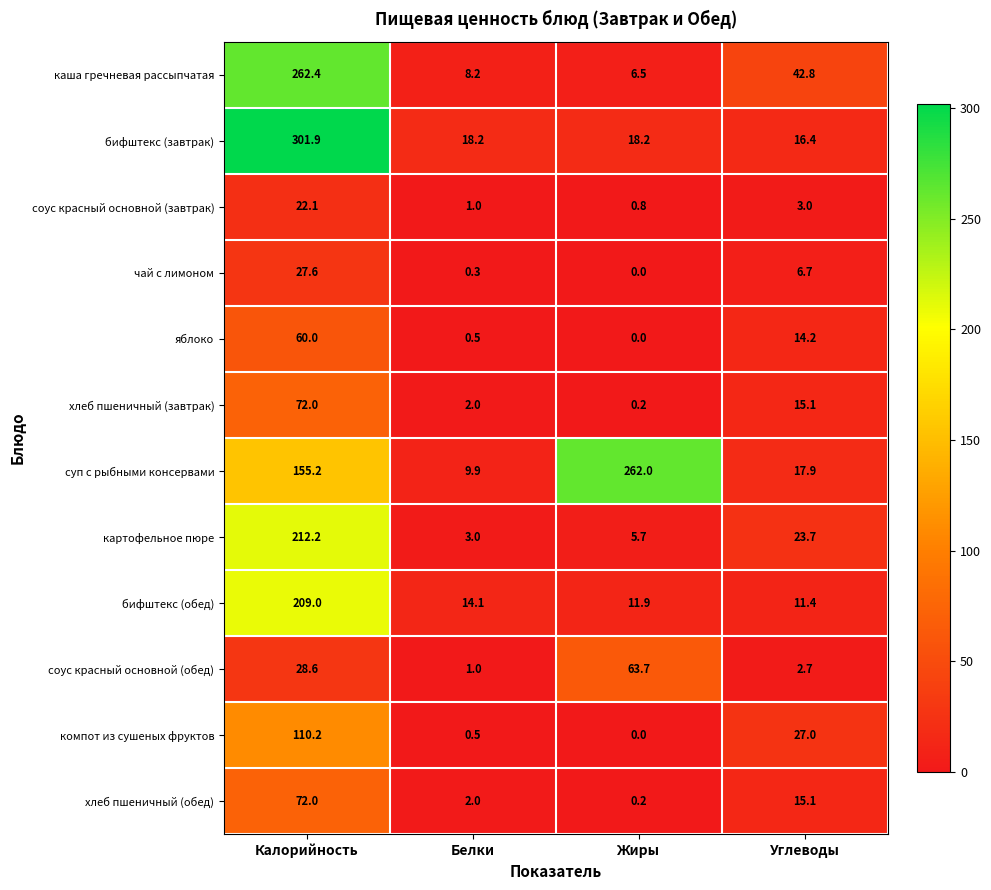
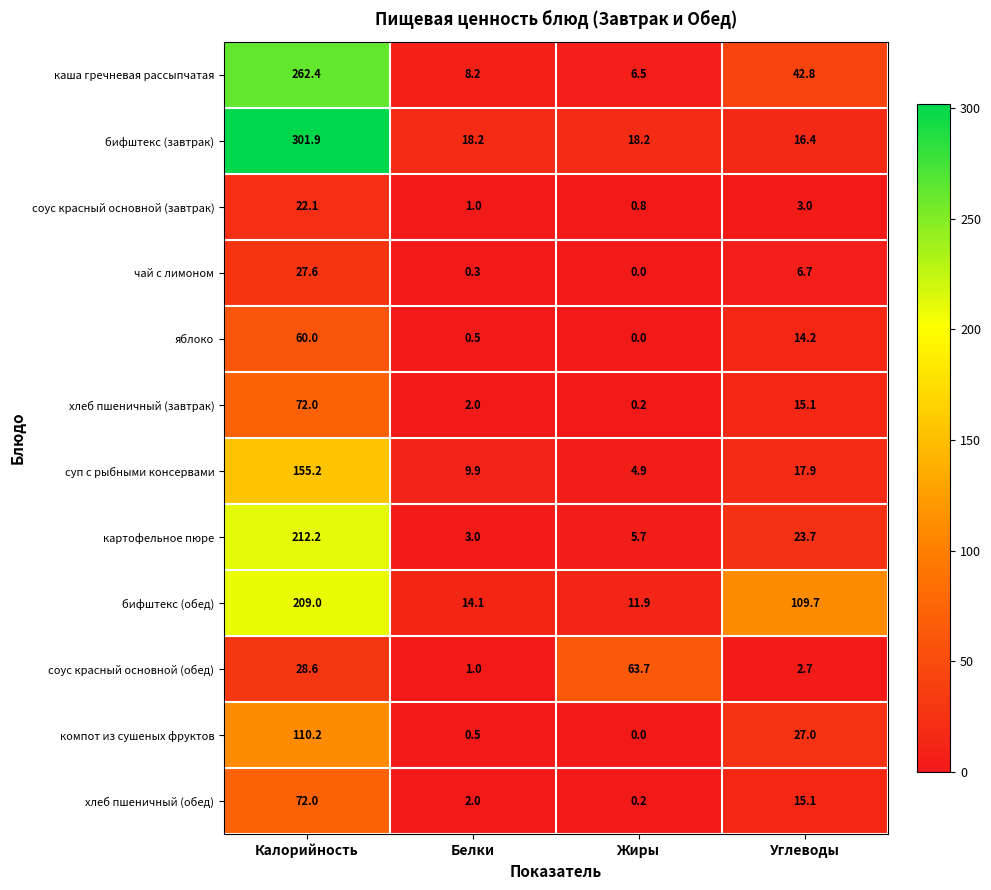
  {
    "каша гречневая рассыпчатая": {
      "Калорийность": 262.4,
      "Белки": 8.2,
      "Жиры": 6.5,
      "Углеводы": 42.8
    },
    "бифштекс (завтрак)": {
      "Калорийность": 301.9,
      "Белки": 18.2,
      "Жиры": 18.2,
      "Углеводы": 16.4
    },
    "соус красный основной (завтрак)": {
      "Калорийность": 22.1,
      "Белки": 1.0,
      "Жиры": 0.8,
      "Углеводы": 3.0
    },
    "чай с лимоном": {
      "Калорийность": 27.6,
      "Белки": 0.3,
      "Жиры": 0.0,
      "Углеводы": 6.7
    },
    "яблоко": {
      "Калорийность": 60.0,
      "Белки": 0.5,
      "Жиры": 0.0,
      "Углеводы": 14.2
    },
    "хлеб пшеничный (завтрак)": {
      "Калорийность": 72.0,
      "Белки": 2.0,
      "Жиры": 0.2,
      "Углеводы": 15.1
    },
    "суп с рыбными консервами": {
      "Калорийность": 155.2,
      "Белки": 9.9,
-     "Жиры": 262.0,
+     "Жиры": 4.9,
      "Углеводы": 17.9
    },
    "картофельное пюре": {
      "Калорийность": 212.2,
      "Белки": 3.0,
      "Жиры": 5.7,
      "Углеводы": 23.7
    },
    "бифштекс (обед)": {
      "Калорийность": 209.0,
      "Белки": 14.1,
      "Жиры": 11.9,
-     "Углеводы": 11.4
+     "Углеводы": 109.7
    },
    "соус красный основной (обед)": {
      "Калорийность": 28.6,
      "Белки": 1.0,
      "Жиры": 63.7,
      "Углеводы": 2.7
    },
    "компот из сушеных фруктов": {
      "Калорийность": 110.2,
      "Белки": 0.5,
      "Жиры": 0.0,
      "Углеводы": 27.0
    },
    "хлеб пшеничный (обед)": {
      "Калорийность": 72.0,
      "Белки": 2.0,
      "Жиры": 0.2,
      "Углеводы": 15.1
    }
  }
